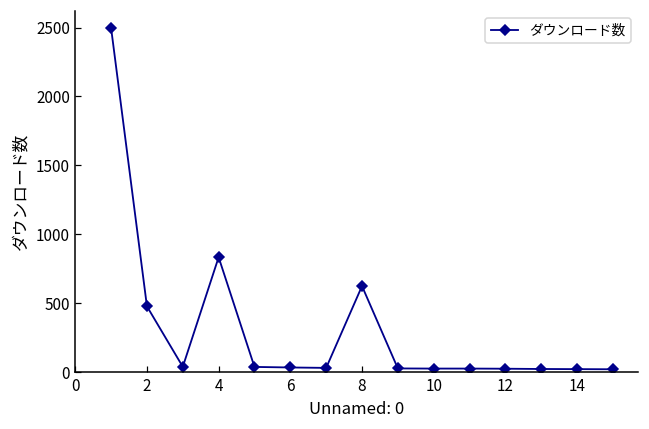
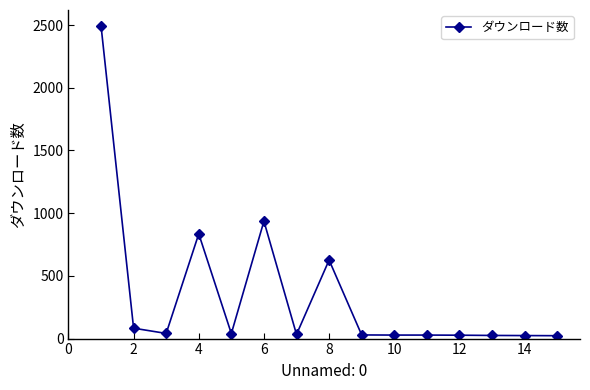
  {
-   "2": 480,
+   "2": 80,
    "4": 840,
-   "6": 40,
+   "6": 940,
    "8": 630,
    "10": 30,
    "12": 30,
    "14": 20
  }
